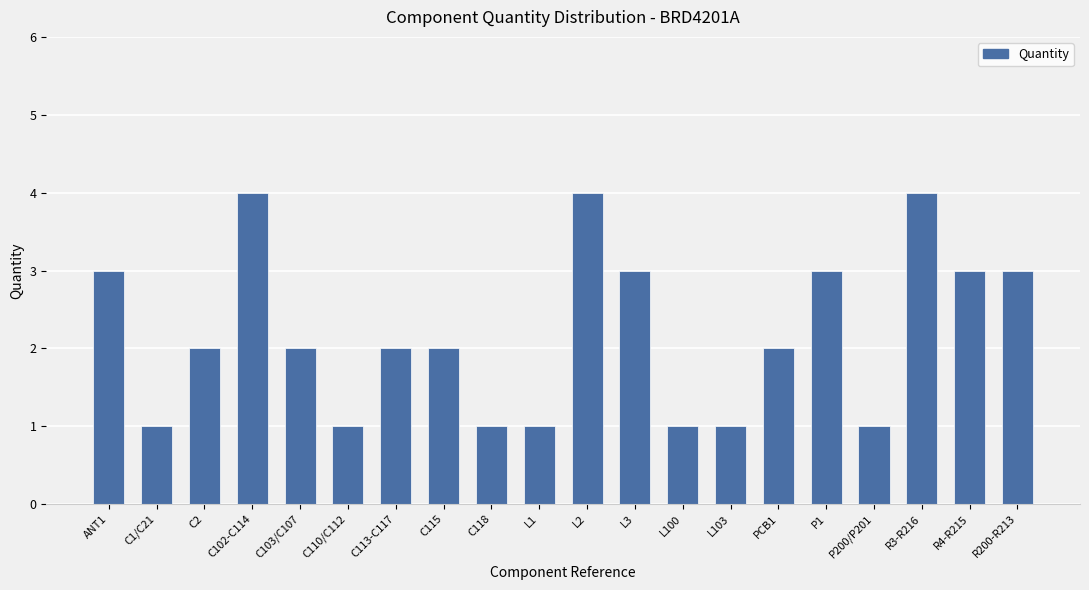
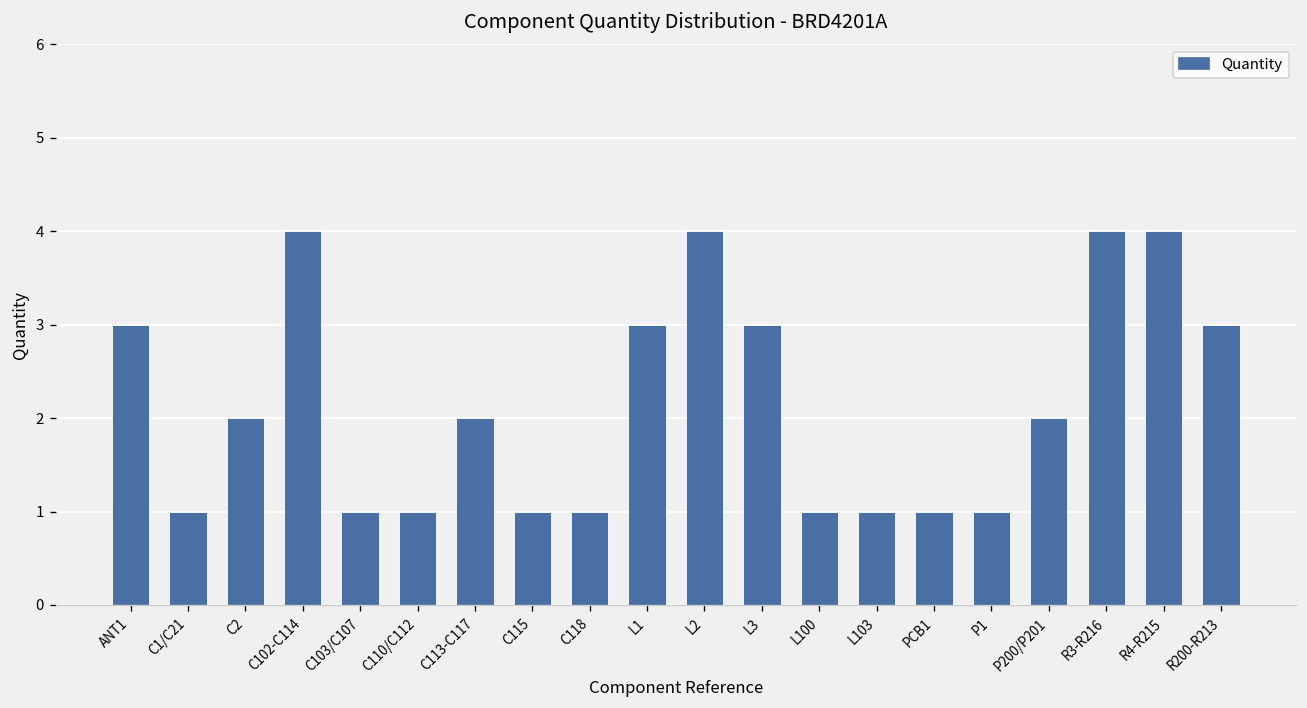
  {
    "ANT1": 3,
    "C1/C21": 1,
    "C2": 2,
    "C102-C114": 4,
-   "C103/C107": 2,
+   "C103/C107": 1,
    "C110/C112": 1,
    "C113-C117": 2,
-   "C115": 2,
+   "C115": 1,
    "C118": 1,
-   "L1": 1,
+   "L1": 3,
    "L2": 4,
    "L3": 3,
    "L100": 1,
    "L103": 1,
-   "PCB1": 2,
-   "P1": 3,
-   "P200/P201": 1,
+   "PCB1": 1,
+   "P1": 1,
+   "P200/P201": 2,
    "R3-R216": 4,
-   "R4-R215": 3,
+   "R4-R215": 4,
    "R200-R213": 3
  }
